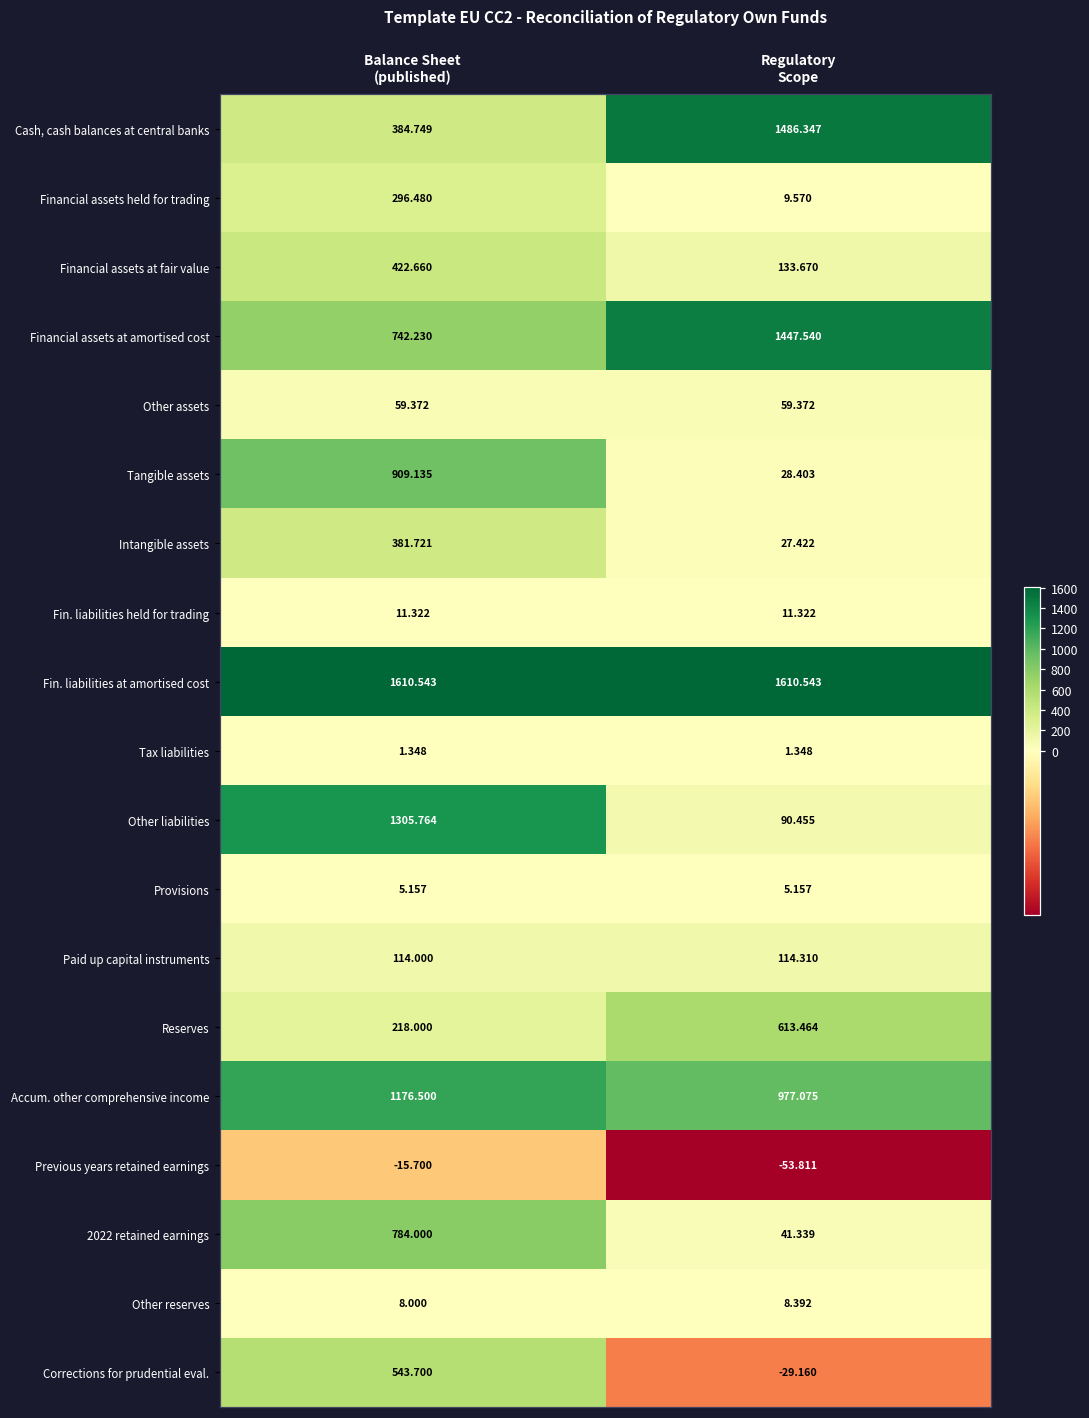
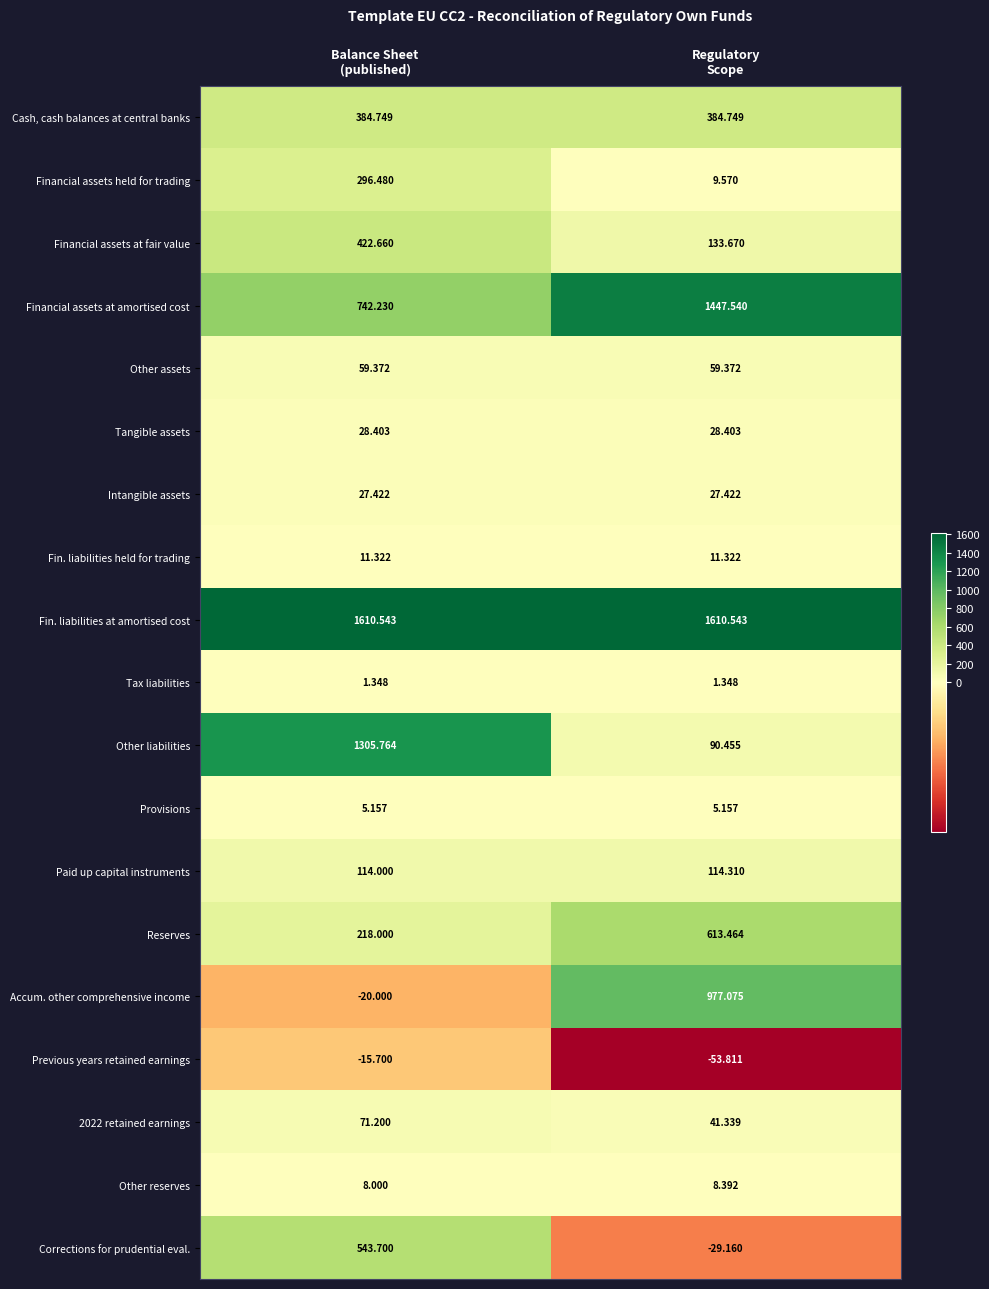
  {
    "Cash, cash balances at central banks": {
      "Balance Sheet (published)": 384.749,
-     "Regulatory Scope": 1486.347
+     "Regulatory Scope": 384.749
    },
    "Financial assets held for trading": {
      "Balance Sheet (published)": 296.480,
      "Regulatory Scope": 9.570
    },
    "Financial assets at fair value": {
      "Balance Sheet (published)": 422.660,
      "Regulatory Scope": 133.670
    },
    "Financial assets at amortised cost": {
      "Balance Sheet (published)": 742.230,
      "Regulatory Scope": 1447.540
    },
    "Other assets": {
      "Balance Sheet (published)": 59.372,
      "Regulatory Scope": 59.372
    },
    "Tangible assets": {
-     "Balance Sheet (published)": 909.135,
+     "Balance Sheet (published)": 28.403,
      "Regulatory Scope": 28.403
    },
    "Intangible assets": {
-     "Balance Sheet (published)": 381.721,
+     "Balance Sheet (published)": 27.422,
      "Regulatory Scope": 27.422
    },
    "Fin. liabilities held for trading": {
      "Balance Sheet (published)": 11.322,
      "Regulatory Scope": 11.322
    },
    "Fin. liabilities at amortised cost": {
      "Balance Sheet (published)": 1610.543,
      "Regulatory Scope": 1610.543
    },
    "Tax liabilities": {
      "Balance Sheet (published)": 1.348,
      "Regulatory Scope": 1.348
    },
    "Other liabilities": {
      "Balance Sheet (published)": 1305.764,
      "Regulatory Scope": 90.455
    },
    "Provisions": {
      "Balance Sheet (published)": 5.157,
      "Regulatory Scope": 5.157
    },
    "Paid up capital instruments": {
      "Balance Sheet (published)": 114.000,
      "Regulatory Scope": 114.310
    },
    "Reserves": {
      "Balance Sheet (published)": 218.000,
      "Regulatory Scope": 613.464
    },
    "Accum. other comprehensive income": {
-     "Balance Sheet (published)": 1176.500,
+     "Balance Sheet (published)": -20.000,
      "Regulatory Scope": 977.075
    },
    "Previous years retained earnings": {
      "Balance Sheet (published)": -15.700,
      "Regulatory Scope": -53.811
    },
    "2022 retained earnings": {
-     "Balance Sheet (published)": 784.000,
+     "Balance Sheet (published)": 71.200,
      "Regulatory Scope": 41.339
    },
    "Other reserves": {
      "Balance Sheet (published)": 8.000,
      "Regulatory Scope": 8.392
    },
    "Corrections for prudential eval.": {
      "Balance Sheet (published)": 543.700,
      "Regulatory Scope": -29.160
    }
  }
